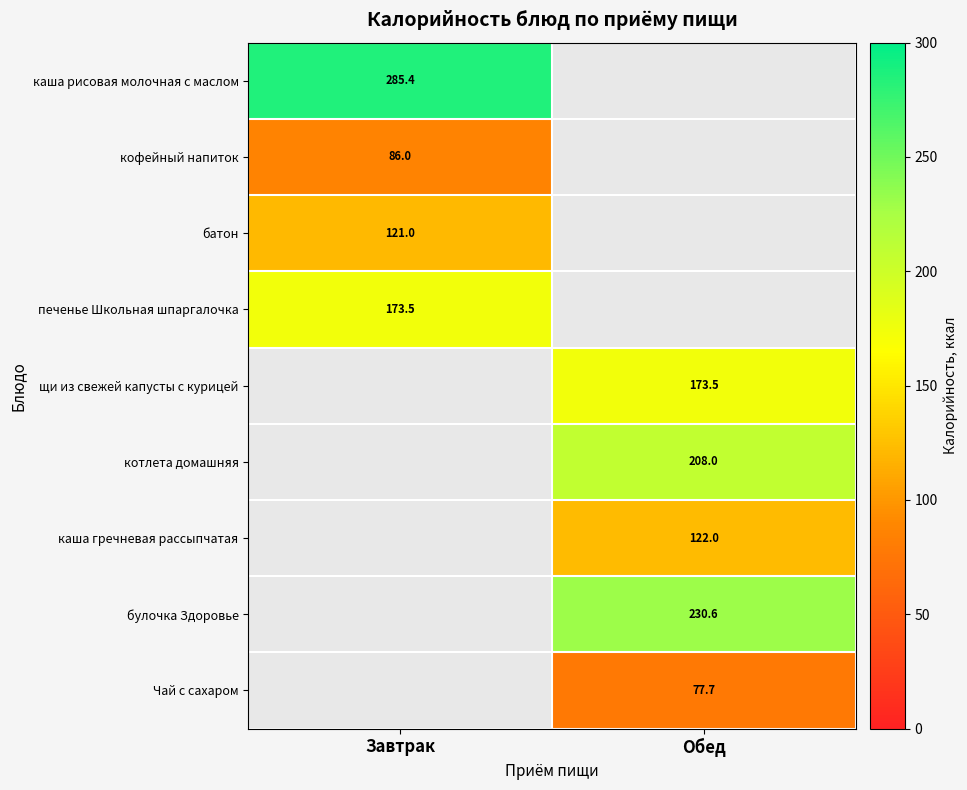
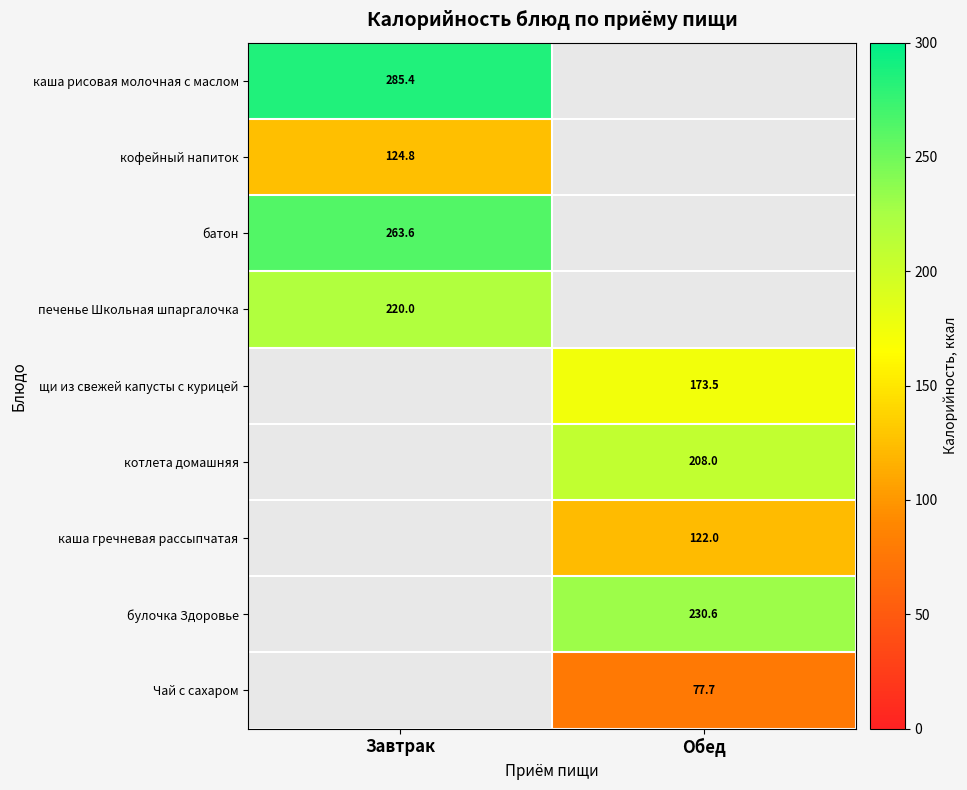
  {
    "каша рисовая молочная с маслом": {
      "Завтрак": 285.4
    },
    "кофейный напиток": {
-     "Завтрак": 86.0
+     "Завтрак": 124.8
    },
    "батон": {
-     "Завтрак": 121.0
+     "Завтрак": 263.6
    },
    "печенье Школьная шпаргалочка": {
-     "Завтрак": 173.5
+     "Завтрак": 220.0
    },
    "щи из свежей капусты с курицей": {
      "Обед": 173.5
    },
    "котлета домашняя": {
      "Обед": 208.0
    },
    "каша гречневая рассыпчатая": {
      "Обед": 122.0
    },
    "булочка Здоровье": {
      "Обед": 230.6
    },
    "Чай с сахаром": {
      "Обед": 77.7
    }
  }
